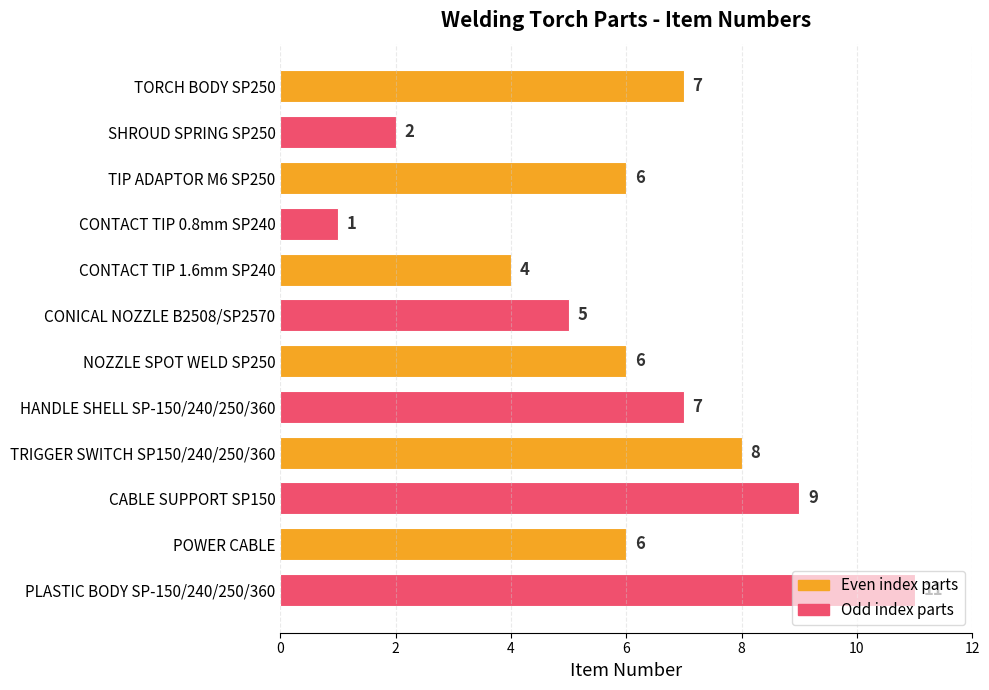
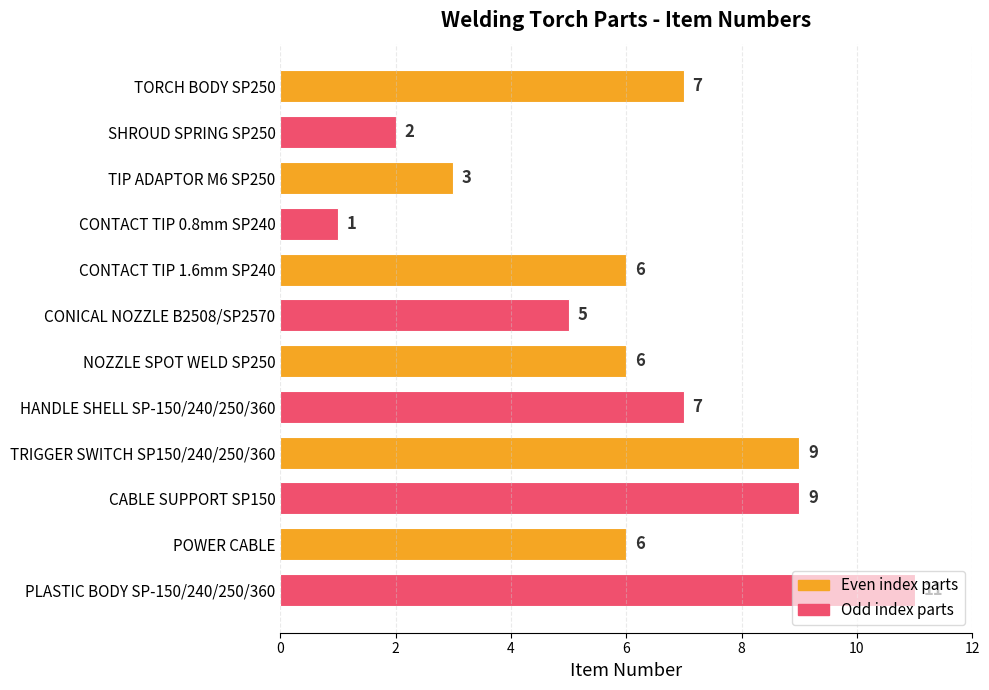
  {
    "TORCH BODY SP250": 7,
    "SHROUD SPRING SP250": 2,
-   "TIP ADAPTOR M6 SP250": 6,
+   "TIP ADAPTOR M6 SP250": 3,
    "CONTACT TIP 0.8mm SP240": 1,
-   "CONTACT TIP 1.6mm SP240": 4,
+   "CONTACT TIP 1.6mm SP240": 6,
    "CONICAL NOZZLE B2508/SP2570": 5,
    "NOZZLE SPOT WELD SP250": 6,
    "HANDLE SHELL SP-150/240/250/360": 7,
-   "TRIGGER SWITCH SP150/240/250/360": 8,
+   "TRIGGER SWITCH SP150/240/250/360": 9,
    "CABLE SUPPORT SP150": 9,
    "POWER CABLE": 6
  }
